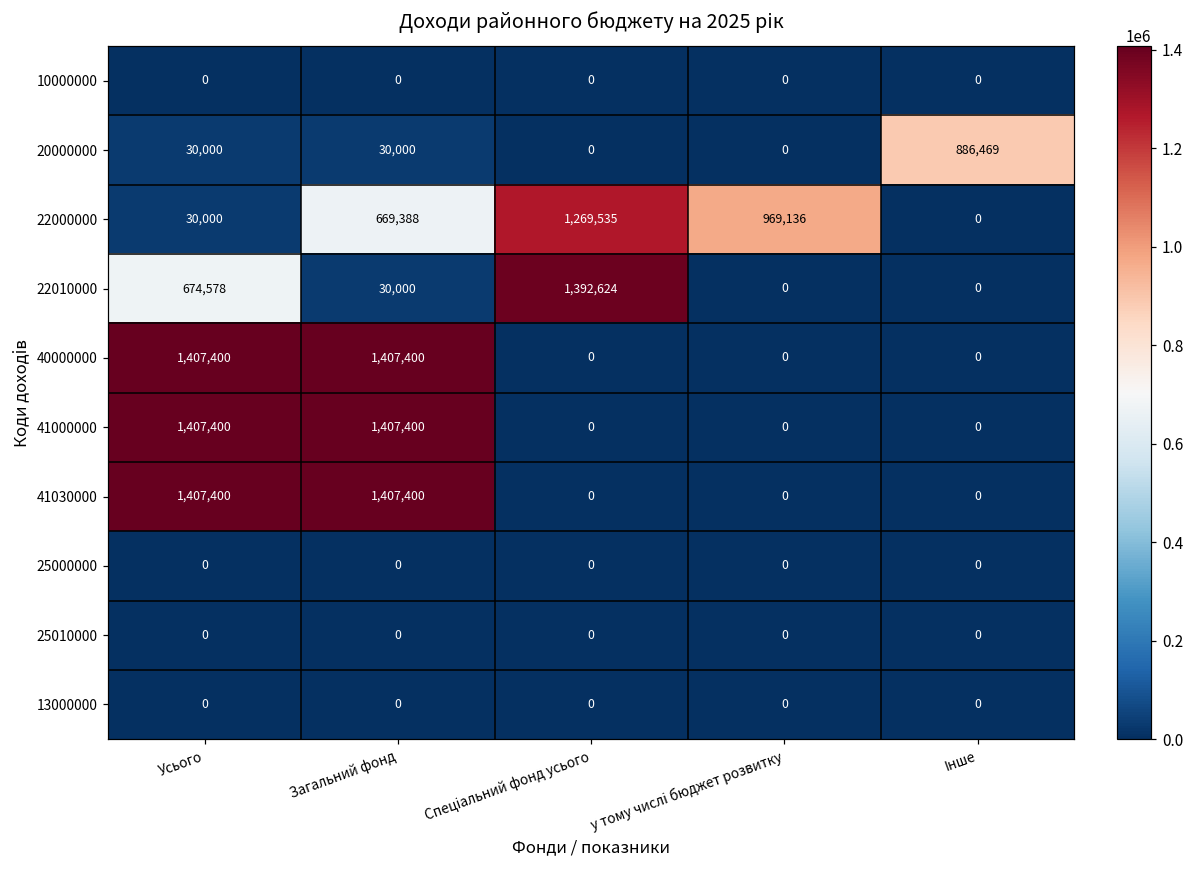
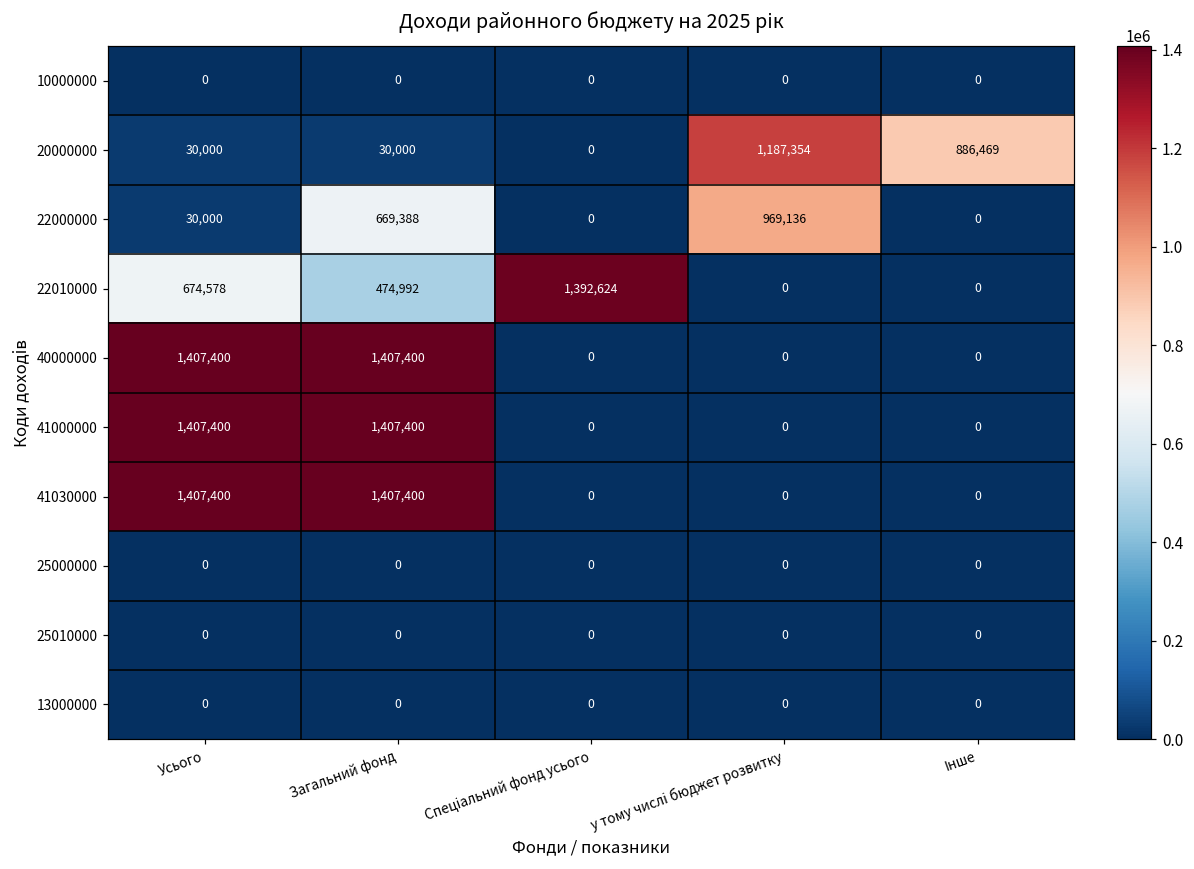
  {
    "10000000": {
      "Усього": "0",
      "Загальний фонд": "0",
      "Спеціальний фонд усього": "0",
      "у тому числі бюджет розвитку": "0",
      "Інше": "0"
    },
    "20000000": {
      "Усього": "30,000",
      "Загальний фонд": "30,000",
      "Спеціальний фонд усього": "0",
-     "у тому числі бюджет розвитку": "0",
+     "у тому числі бюджет розвитку": "1,187,354",
      "Інше": "886,469"
    },
    "22000000": {
      "Усього": "30,000",
      "Загальний фонд": "669,388",
-     "Спеціальний фонд усього": "1,269,535",
+     "Спеціальний фонд усього": "0",
      "у тому числі бюджет розвитку": "969,136",
      "Інше": "0"
    },
    "22010000": {
      "Усього": "674,578",
-     "Загальний фонд": "30,000",
+     "Загальний фонд": "474,992",
      "Спеціальний фонд усього": "1,392,624",
      "у тому числі бюджет розвитку": "0",
      "Інше": "0"
    },
    "40000000": {
      "Усього": "1,407,400",
      "Загальний фонд": "1,407,400",
      "Спеціальний фонд усього": "0",
      "у тому числі бюджет розвитку": "0",
      "Інше": "0"
    },
    "41000000": {
      "Усього": "1,407,400",
      "Загальний фонд": "1,407,400",
      "Спеціальний фонд усього": "0",
      "у тому числі бюджет розвитку": "0",
      "Інше": "0"
    },
    "41030000": {
      "Усього": "1,407,400",
      "Загальний фонд": "1,407,400",
      "Спеціальний фонд усього": "0",
      "у тому числі бюджет розвитку": "0",
      "Інше": "0"
    },
    "25000000": {
      "Усього": "0",
      "Загальний фонд": "0",
      "Спеціальний фонд усього": "0",
      "у тому числі бюджет розвитку": "0",
      "Інше": "0"
    },
    "25010000": {
      "Усього": "0",
      "Загальний фонд": "0",
      "Спеціальний фонд усього": "0",
      "у тому числі бюджет розвитку": "0",
      "Інше": "0"
    },
    "13000000": {
      "Усього": "0",
      "Загальний фонд": "0",
      "Спеціальний фонд усього": "0",
      "у тому числі бюджет розвитку": "0",
      "Інше": "0"
    }
  }
